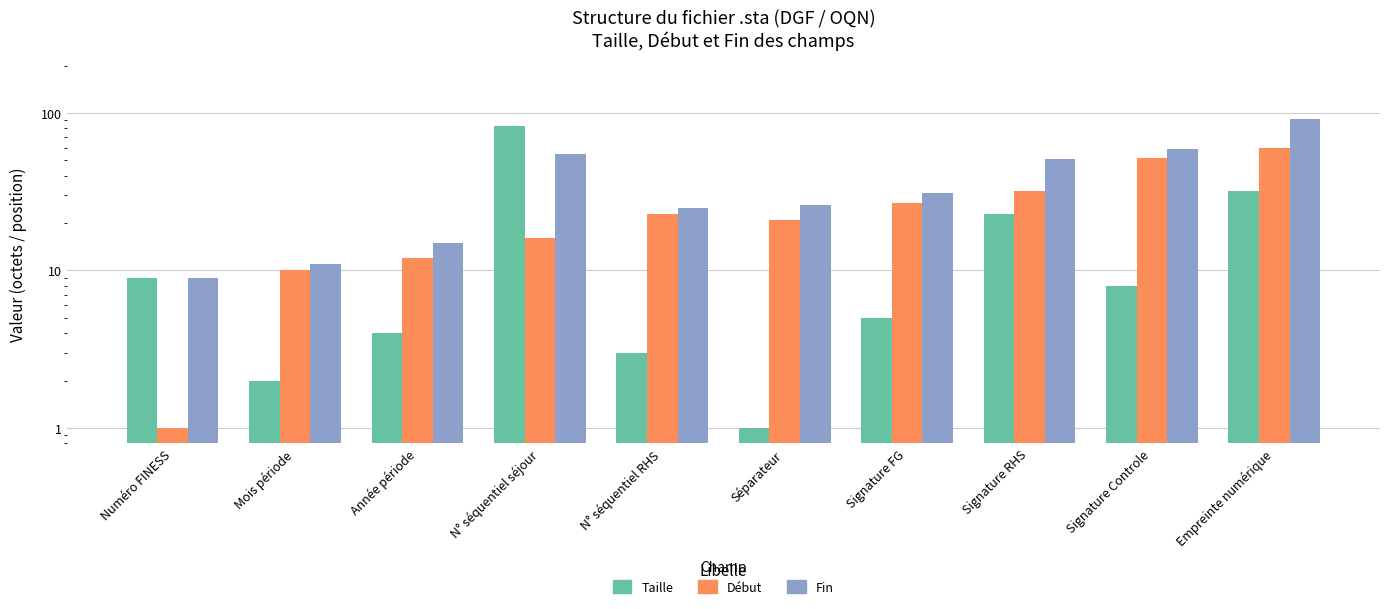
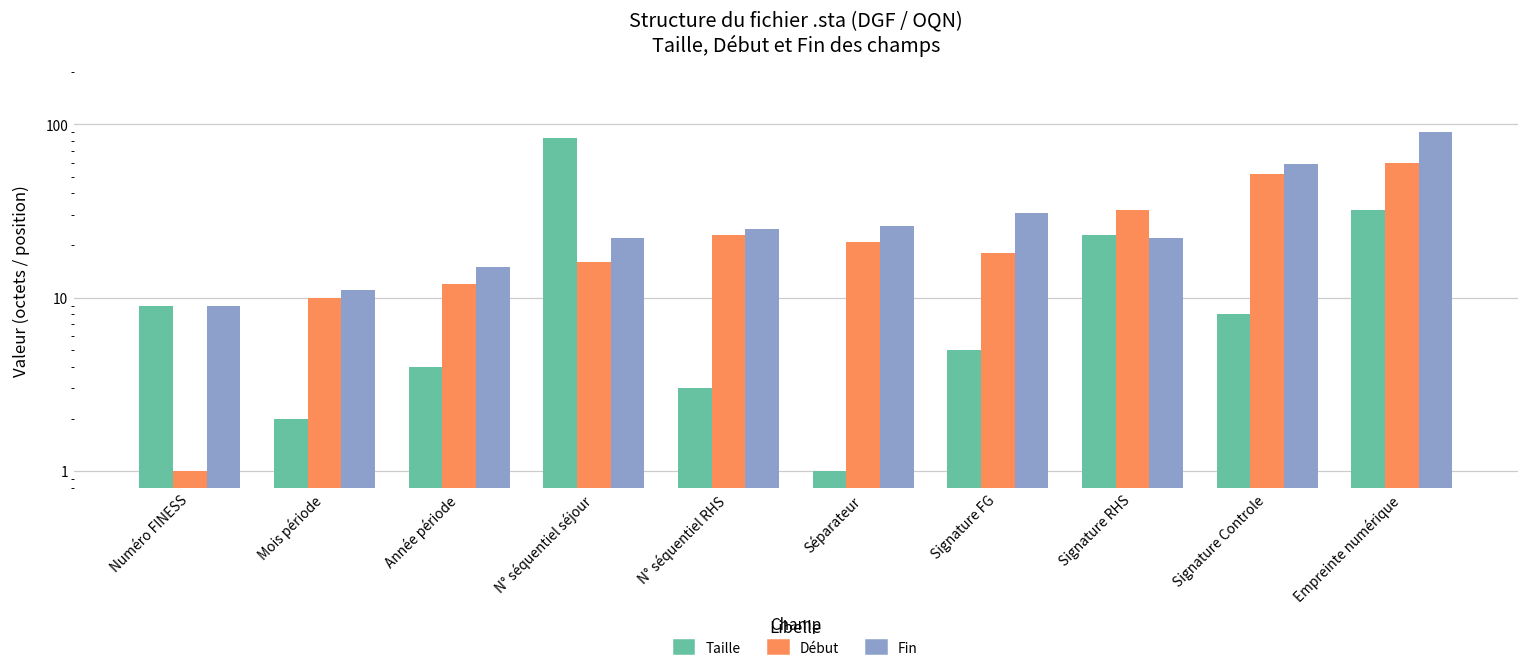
  {
    "Taille": {
      "Numéro FINESS": 9,
      "Mois période": 2,
      "Année période": 4,
      "N° séquentiel séjour": 80,
      "N° séquentiel RHS": 3,
      "Séparateur": 1,
      "Signature FG": 5,
      "Signature RHS": 23,
      "Signature Controle": 8,
      "Empreinte numérique": 32
    },
    "Début": {
      "Numéro FINESS": 1,
      "Mois période": 10,
      "Année période": 12,
      "N° séquentiel séjour": 16,
      "N° séquentiel RHS": 23,
      "Séparateur": 21,
-     "Signature FG": 27,
+     "Signature FG": 18,
      "Signature RHS": 32,
      "Signature Controle": 52,
      "Empreinte numérique": 60
    },
    "Fin": {
      "Numéro FINESS": 9,
      "Mois période": 11,
      "Année période": 15,
-     "N° séquentiel séjour": 55,
+     "N° séquentiel séjour": 22,
      "N° séquentiel RHS": 25,
      "Séparateur": 26,
      "Signature FG": 31,
-     "Signature RHS": 51,
+     "Signature RHS": 22,
      "Signature Controle": 59,
      "Empreinte numérique": 90
    }
  }
